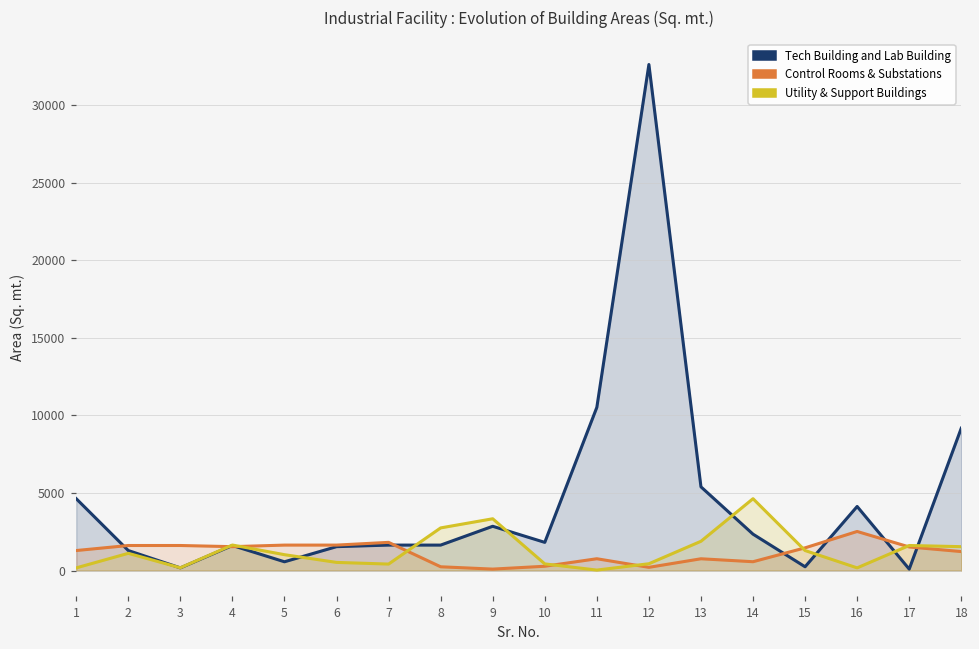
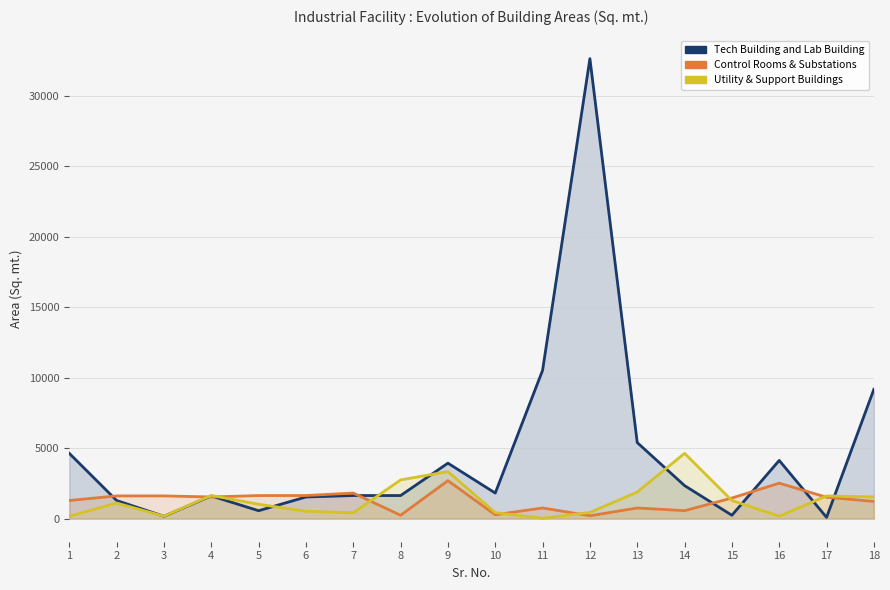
  {
    "Tech Building and Lab Building": {
      "1": 4600,
      "5": 600,
      "8": 1600,
-     "9": 2900,
+     "9": 3900,
      "10": 1800,
      "11": 10500,
      "12": 32600,
      "13": 5400,
      "14": 2300,
      "15": 200,
      "16": 4100,
      "17": 100,
      "18": 9200
    },
    "Control Rooms & Substations": {
      "1": 1300,
      "2": 1600,
      "3": 1600,
      "5": 1600,
      "8": 200,
-     "9": 100,
+     "9": 2700,
      "11": 800,
      "12": 200,
      "13": 800,
      "14": 600,
      "16": 2500,
      "18": 1200
    },
    "Utility & Support Buildings": {
      "1": 200,
      "5": 1000,
      "6": 500,
      "7": 400,
      "8": 2800,
      "9": 3300,
      "11": 0,
      "12": 400,
      "13": 1900,
      "14": 4600,
      "16": 200,
      "18": 1500
    }
  }
